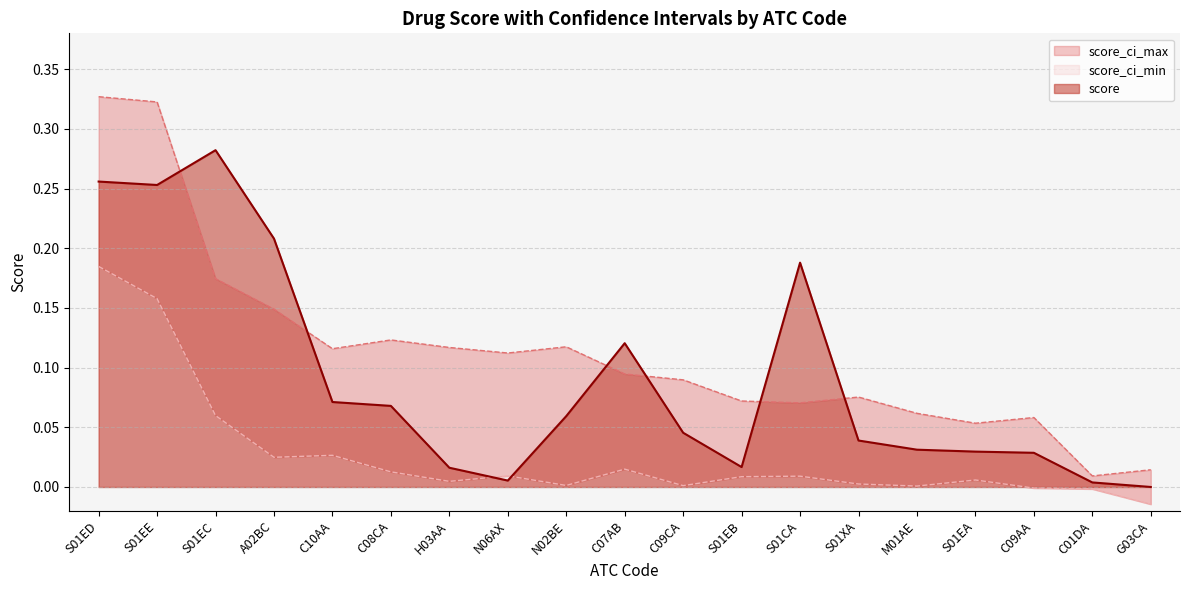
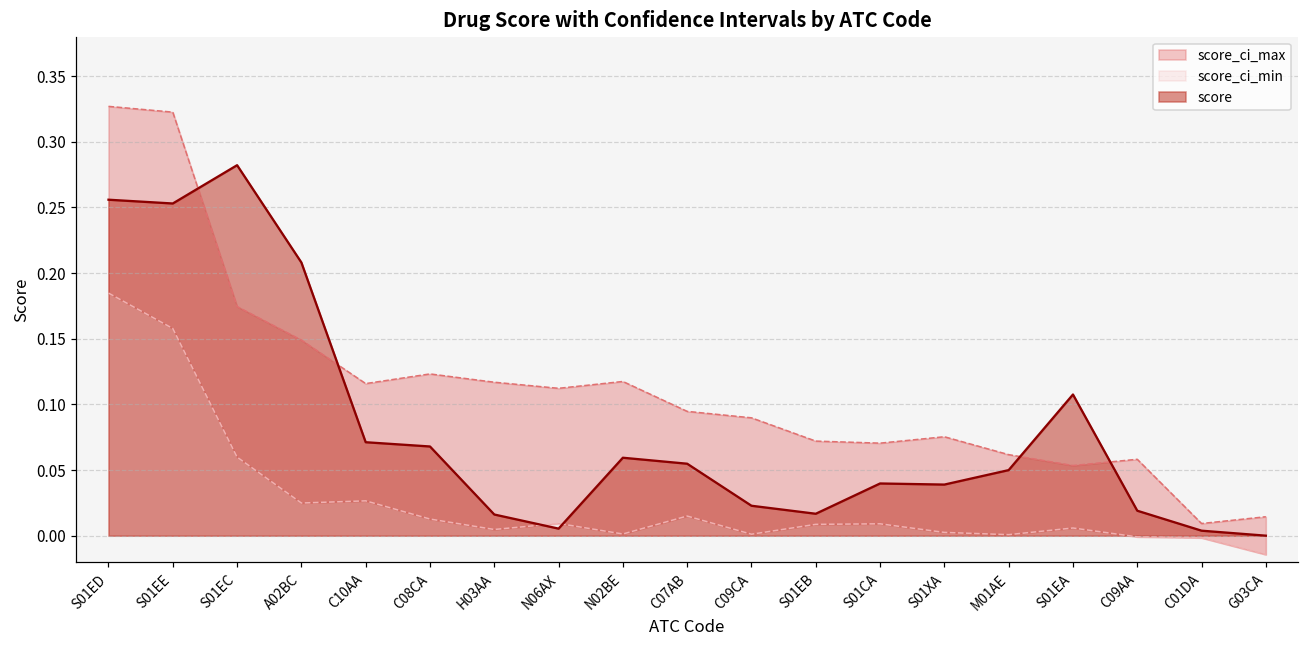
  {
    "score": {
      "S01ED": 0.256,
      "S01EE": 0.253,
      "S01EC": 0.282,
      "A02BC": 0.208,
      "C10AA": 0.071,
      "C08CA": 0.068,
      "H03AA": 0.016,
      "N06AX": 0.005,
      "N02BE": 0.059,
-     "C07AB": 0.120,
-     "C09CA": 0.045,
+     "C07AB": 0.055,
+     "C09CA": 0.023,
      "S01EB": 0.017,
-     "S01CA": 0.188,
+     "S01CA": 0.040,
      "S01XA": 0.039,
-     "M01AE": 0.031,
-     "S01EA": 0.030,
-     "C09AA": 0.029,
+     "M01AE": 0.050,
+     "S01EA": 0.108,
+     "C09AA": 0.019,
      "C01DA": 0.004
    }
  }
